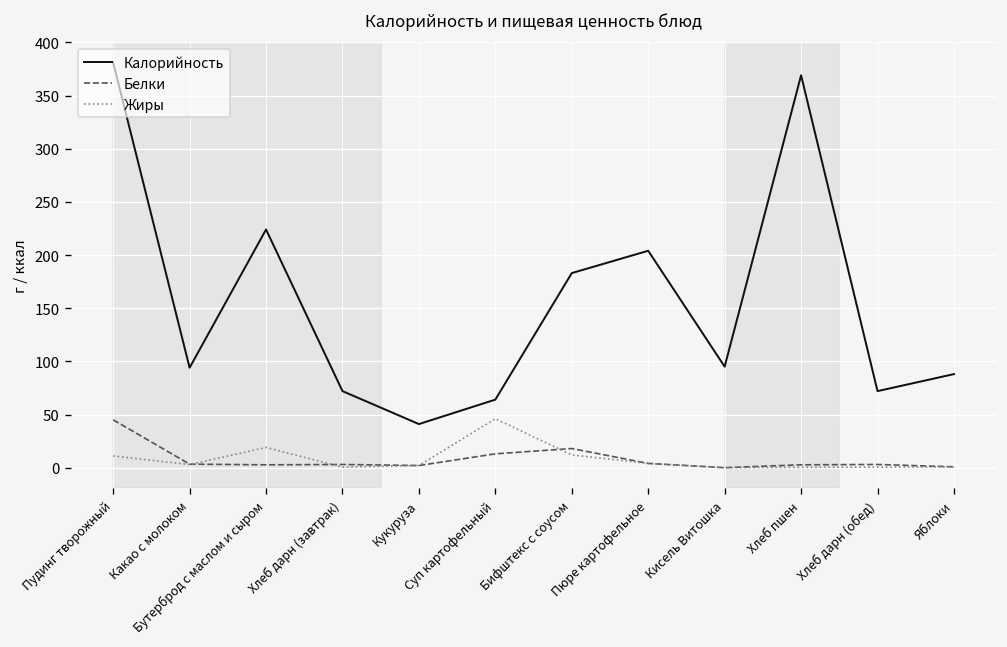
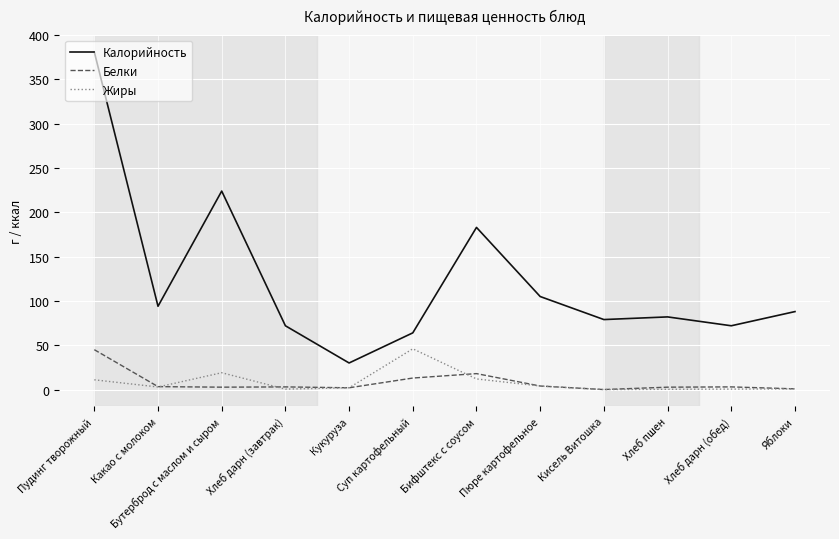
  {
    "Калорийность": {
      "Какао с молоком": 90,
      "Бутерброд с маслом и сыром": 220,
      "Хлеб дарн (завтрак)": 70,
-     "Кукуруза": 40,
+     "Кукуруза": 30,
      "Суп картофельный": 60,
      "Бифштекс с соусом": 180,
-     "Пюре картофельное": 200,
-     "Кисель Витошка": 100,
-     "Хлеб пшен": 370,
+     "Пюре картофельное": 110,
+     "Кисель Витошка": 80,
+     "Хлеб пшен": 80,
      "Хлеб дарн (обед)": 70,
      "Яблоки": 90
    },
    "Белки": {
      "Пудинг творожный": 50,
      "Бутерброд с маслом и сыром": 0,
      "Суп картофельный": 10,
      "Бифштекс с соусом": 20
    },
    "Жиры": {
      "Пудинг творожный": 10,
      "Бутерброд с маслом и сыром": 20,
      "Суп картофельный": 50,
      "Бифштекс с соусом": 10
    }
  }
